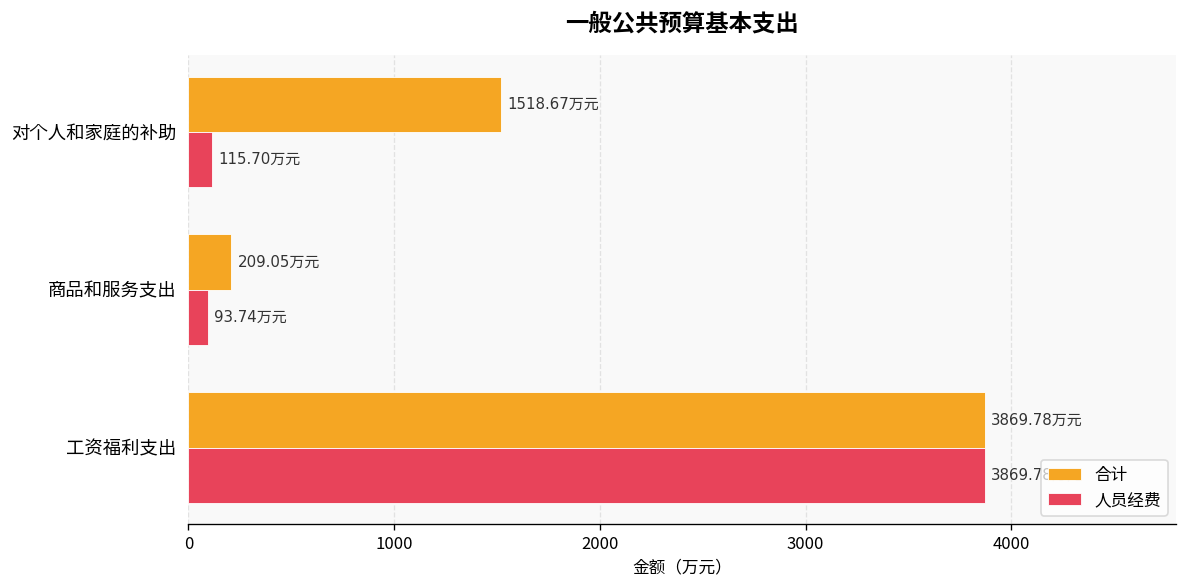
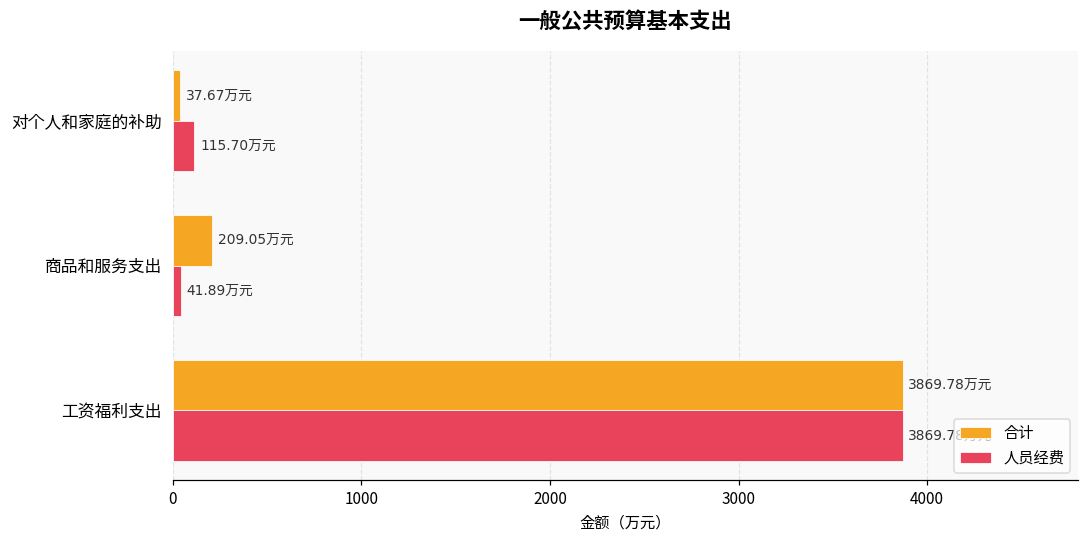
  {
    "合计": {
-     "对个人和家庭的补助": 1518.67,
+     "对个人和家庭的补助": 37.67,
      "商品和服务支出": 209.05,
      "工资福利支出": 3869.78
    },
    "人员经费": {
      "对个人和家庭的补助": 115.70,
-     "商品和服务支出": 93.74
+     "商品和服务支出": 41.89
    }
  }
